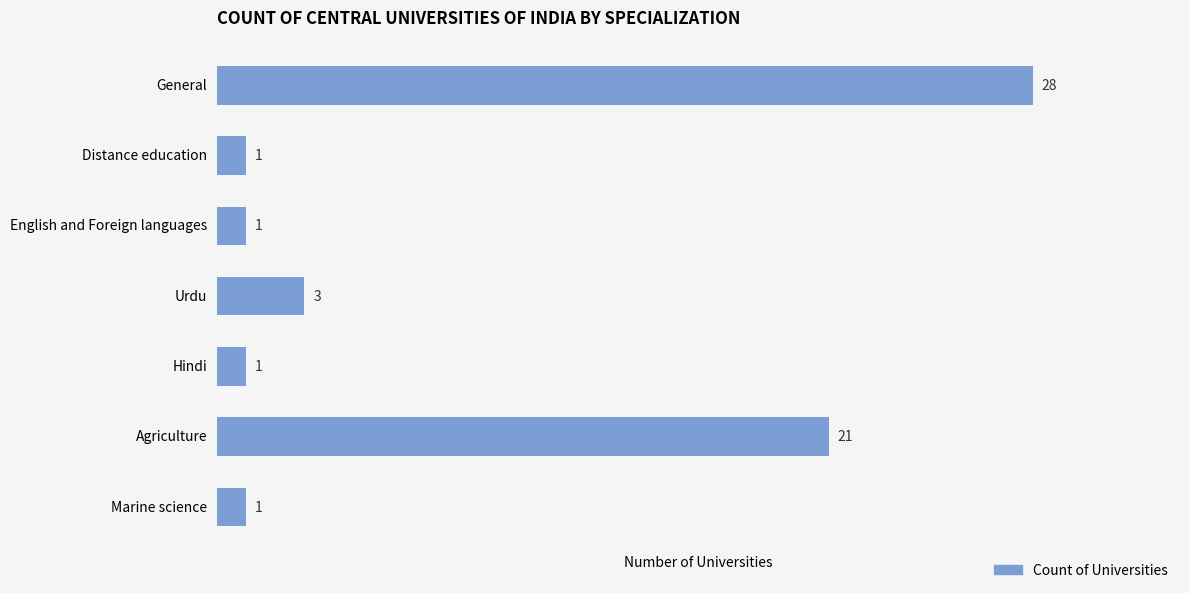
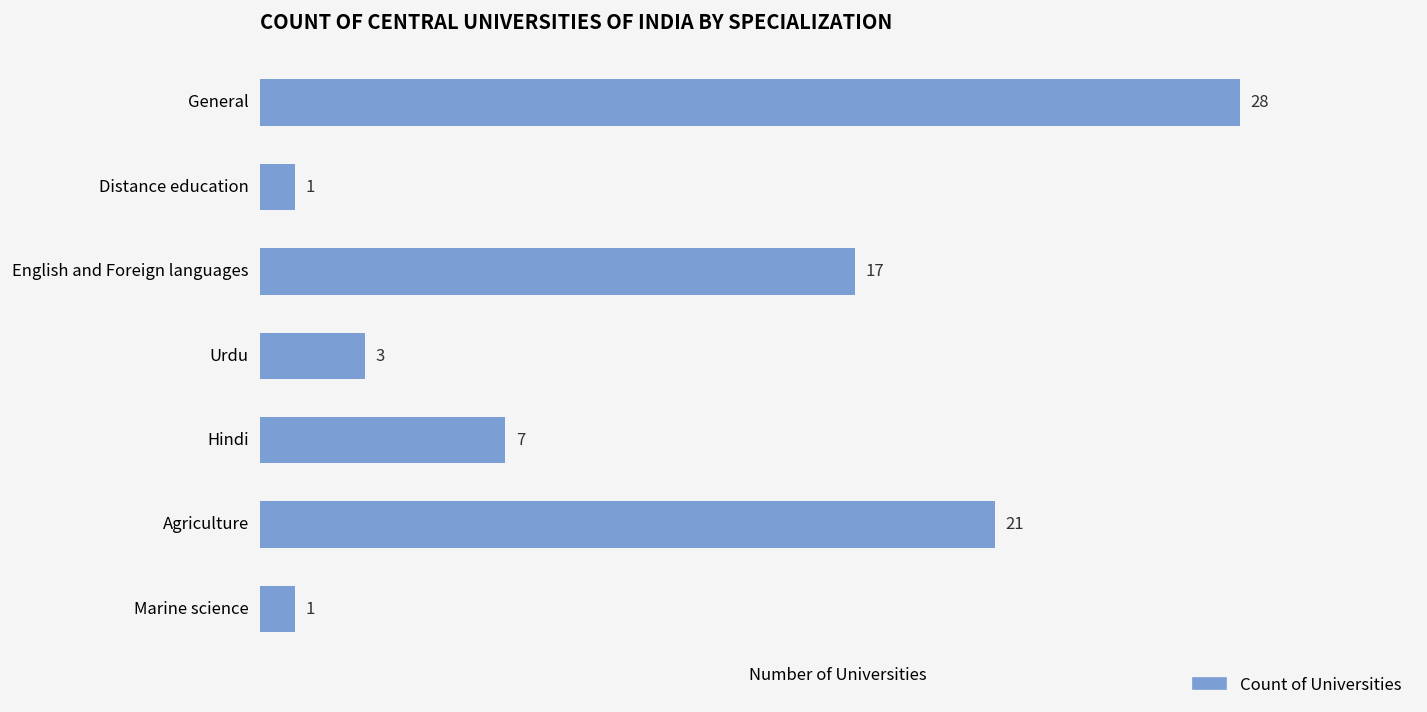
  {
    "General": 28,
    "Distance education": 1,
-   "English and Foreign languages": 1,
+   "English and Foreign languages": 17,
    "Urdu": 3,
-   "Hindi": 1,
+   "Hindi": 7,
    "Agriculture": 21,
    "Marine science": 1
  }
